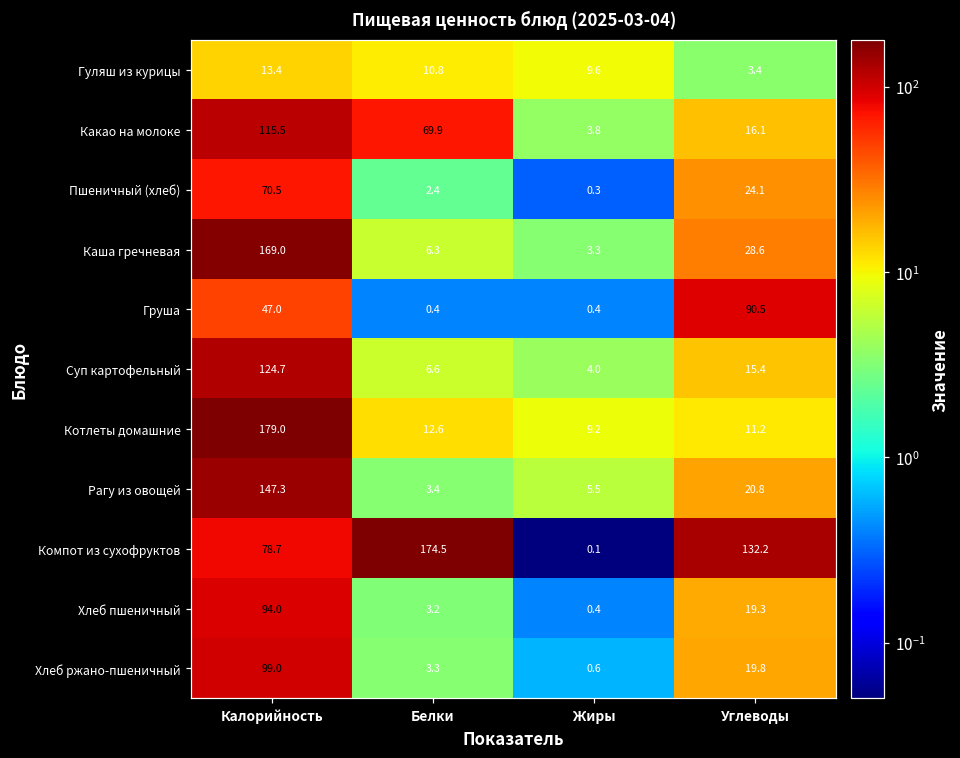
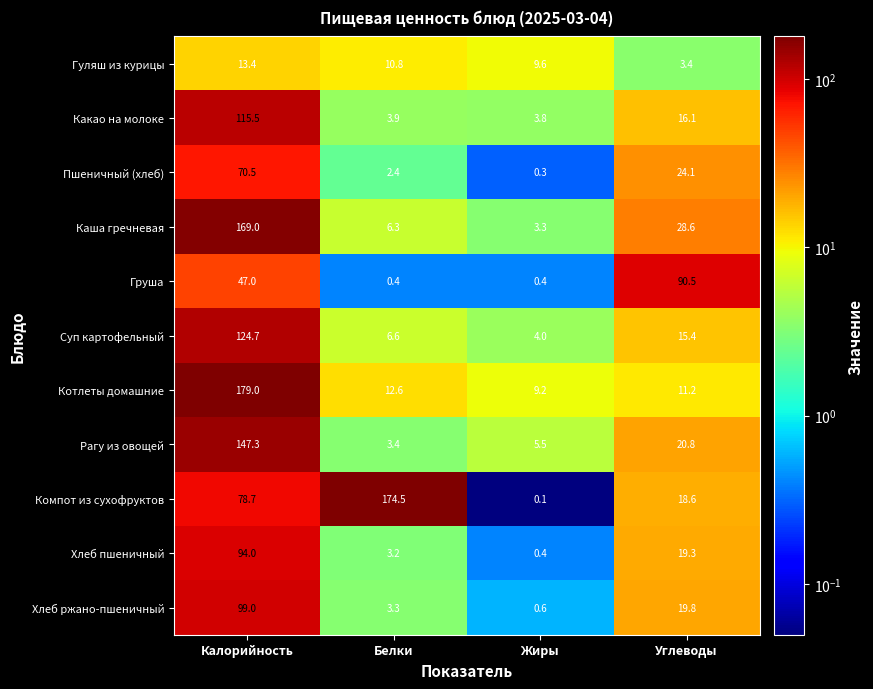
  {
    "Гуляш из курицы": {
      "Калорийность": 13.4,
      "Белки": 10.8,
      "Жиры": 9.6,
      "Углеводы": 3.4
    },
    "Какао на молоке": {
      "Калорийность": 115.5,
-     "Белки": 69.9,
+     "Белки": 3.9,
      "Жиры": 3.8,
      "Углеводы": 16.1
    },
    "Пшеничный (хлеб)": {
      "Калорийность": 70.5,
      "Белки": 2.4,
      "Жиры": 0.3,
      "Углеводы": 24.1
    },
    "Каша гречневая": {
      "Калорийность": 169.0,
      "Белки": 6.3,
      "Жиры": 3.3,
      "Углеводы": 28.6
    },
    "Груша": {
      "Калорийность": 47.0,
      "Белки": 0.4,
      "Жиры": 0.4,
      "Углеводы": 90.5
    },
    "Суп картофельный": {
      "Калорийность": 124.7,
      "Белки": 6.6,
      "Жиры": 4.0,
      "Углеводы": 15.4
    },
    "Котлеты домашние": {
      "Калорийность": 179.0,
      "Белки": 12.6,
      "Жиры": 9.2,
      "Углеводы": 11.2
    },
    "Рагу из овощей": {
      "Калорийность": 147.3,
      "Белки": 3.4,
      "Жиры": 5.5,
      "Углеводы": 20.8
    },
    "Компот из сухофруктов": {
      "Калорийность": 78.7,
      "Белки": 174.5,
      "Жиры": 0.1,
-     "Углеводы": 132.2
+     "Углеводы": 18.6
    },
    "Хлеб пшеничный": {
      "Калорийность": 94.0,
      "Белки": 3.2,
      "Жиры": 0.4,
      "Углеводы": 19.3
    },
    "Хлеб ржано-пшеничный": {
      "Калорийность": 99.0,
      "Белки": 3.3,
      "Жиры": 0.6,
      "Углеводы": 19.8
    }
  }
